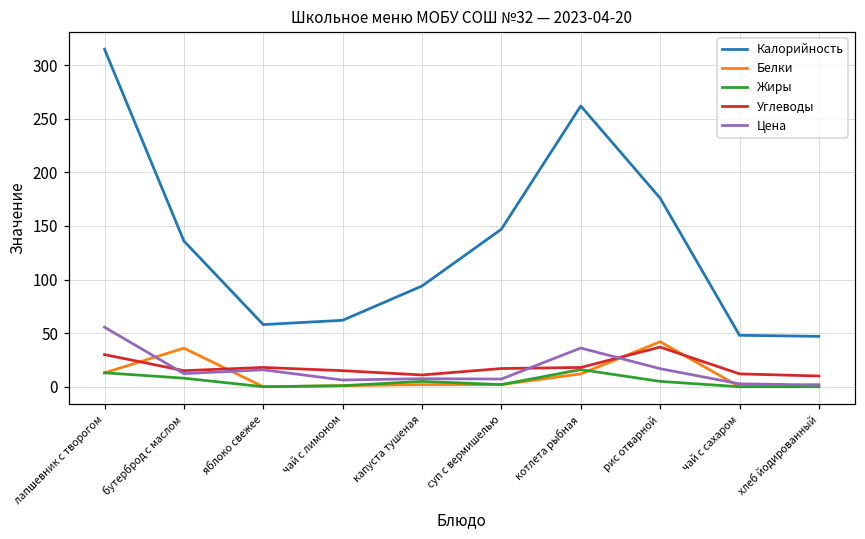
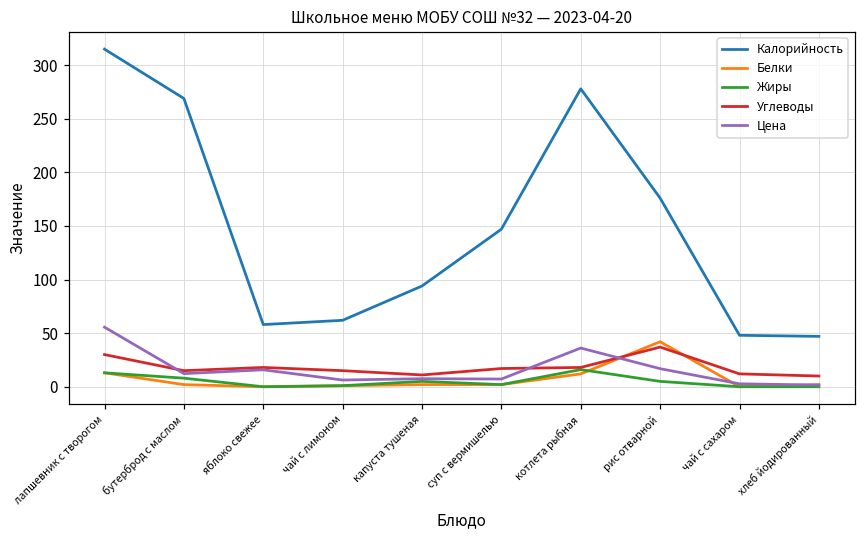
  {
    "Калорийность": {
      "лапшевник с творогом": 320,
-     "бутерброд с маслом": 140,
+     "бутерброд с маслом": 270,
      "яблоко свежее": 60,
      "чай с лимоном": 60,
      "капуста тушеная": 90,
      "суп с вермишелью": 150,
-     "котлета рыбная": 260,
+     "котлета рыбная": 280,
      "рис отварной": 180,
      "чай с сахаром": 50,
      "хлеб йодированный": 50
    },
    "Белки": {
-     "бутерброд с маслом": 40,
+     "бутерброд с маслом": 0,
      "капуста тушеная": 0,
      "котлета рыбная": 10,
      "рис отварной": 40
    },
    "Жиры": {
      "бутерброд с маслом": 10,
      "рис отварной": 10
    },
    "Углеводы": {
      "лапшевник с творогом": 30,
      "бутерброд с маслом": 20,
      "чай с лимоном": 20,
      "капуста тушеная": 10,
      "суп с вермишелью": 20,
      "рис отварной": 40,
      "чай с сахаром": 10,
      "хлеб йодированный": 10
    },
    "Цена": {
      "лапшевник с творогом": 60,
      "бутерброд с маслом": 10,
      "чай с лимоном": 10,
      "суп с вермишелью": 10,
      "котлета рыбная": 40,
      "рис отварной": 20,
      "чай с сахаром": 0
    }
  }
